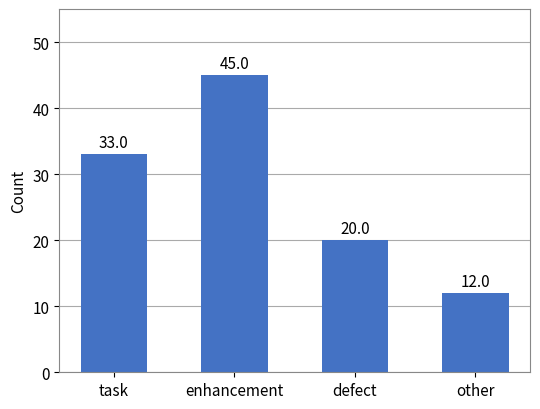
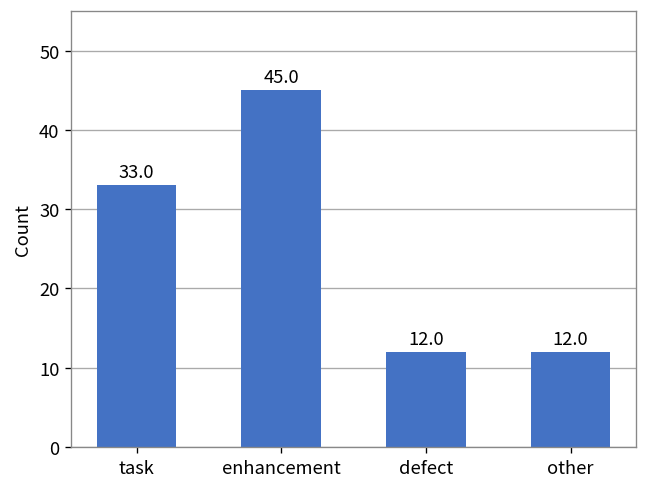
  {
    "task": 33.0,
    "enhancement": 45.0,
-   "defect": 20.0,
+   "defect": 12.0,
    "other": 12.0
  }
